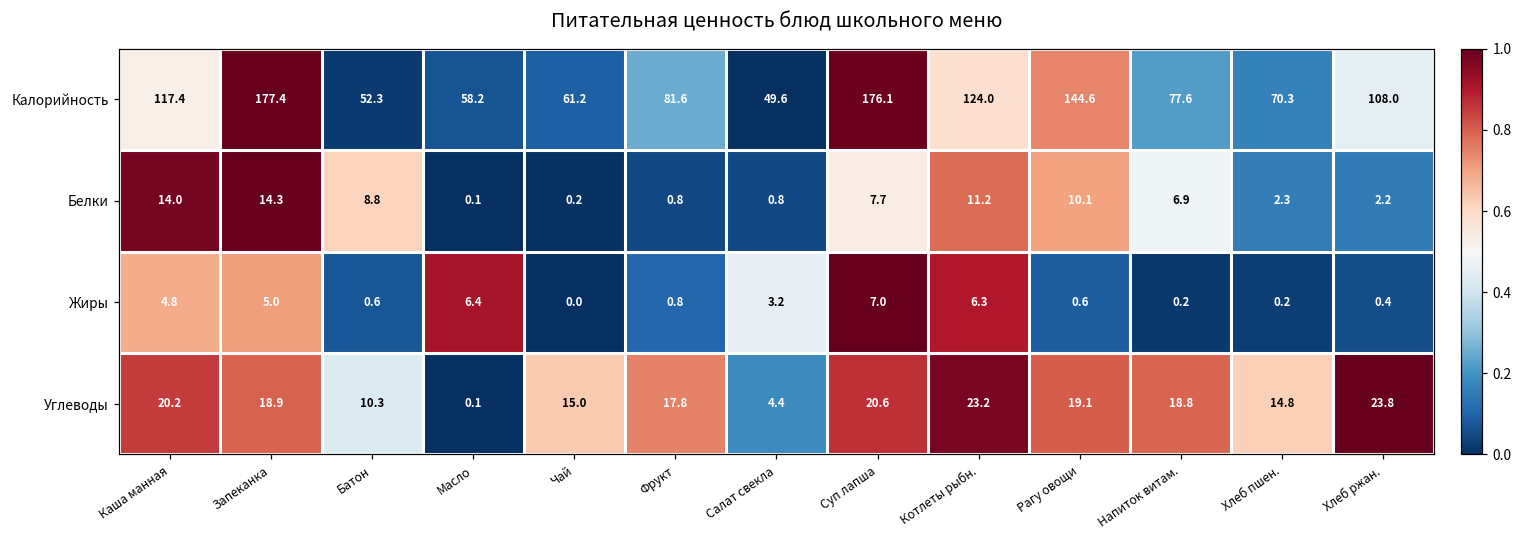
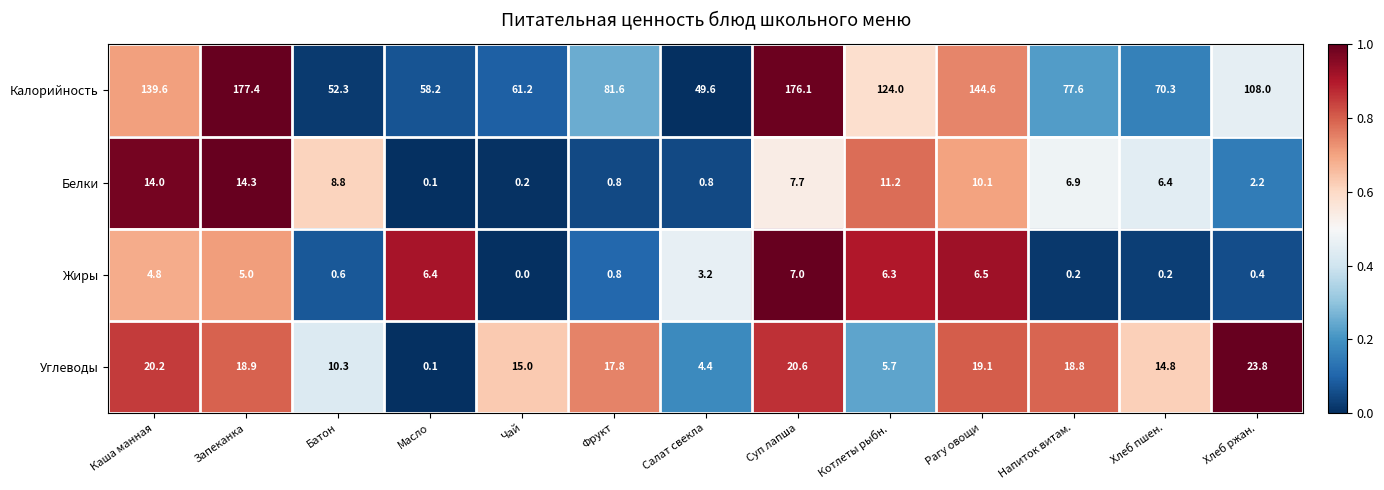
  {
    "Калорийность": {
-     "Каша манная": 117.4,
+     "Каша манная": 139.6,
      "Запеканка": 177.4,
      "Батон": 52.3,
      "Масло": 58.2,
      "Чай": 61.2,
      "Фрукт": 81.6,
      "Салат свекла": 49.6,
      "Суп лапша": 176.1,
      "Котлеты рыбн.": 124.0,
      "Рагу овощи": 144.6,
      "Напиток витам.": 77.6,
      "Хлеб пшен.": 70.3,
      "Хлеб ржан.": 108.0
    },
    "Белки": {
      "Каша манная": 14.0,
      "Запеканка": 14.3,
      "Батон": 8.8,
      "Масло": 0.1,
      "Чай": 0.2,
      "Фрукт": 0.8,
      "Салат свекла": 0.8,
      "Суп лапша": 7.7,
      "Котлеты рыбн.": 11.2,
      "Рагу овощи": 10.1,
      "Напиток витам.": 6.9,
-     "Хлеб пшен.": 2.3,
+     "Хлеб пшен.": 6.4,
      "Хлеб ржан.": 2.2
    },
    "Жиры": {
      "Каша манная": 4.8,
      "Запеканка": 5.0,
      "Батон": 0.6,
      "Масло": 6.4,
      "Чай": 0.0,
      "Фрукт": 0.8,
      "Салат свекла": 3.2,
      "Суп лапша": 7.0,
      "Котлеты рыбн.": 6.3,
-     "Рагу овощи": 0.6,
+     "Рагу овощи": 6.5,
      "Напиток витам.": 0.2,
      "Хлеб пшен.": 0.2,
      "Хлеб ржан.": 0.4
    },
    "Углеводы": {
      "Каша манная": 20.2,
      "Запеканка": 18.9,
      "Батон": 10.3,
      "Масло": 0.1,
      "Чай": 15.0,
      "Фрукт": 17.8,
      "Салат свекла": 4.4,
      "Суп лапша": 20.6,
-     "Котлеты рыбн.": 23.2,
+     "Котлеты рыбн.": 5.7,
      "Рагу овощи": 19.1,
      "Напиток витам.": 18.8,
      "Хлеб пшен.": 14.8,
      "Хлеб ржан.": 23.8
    }
  }
